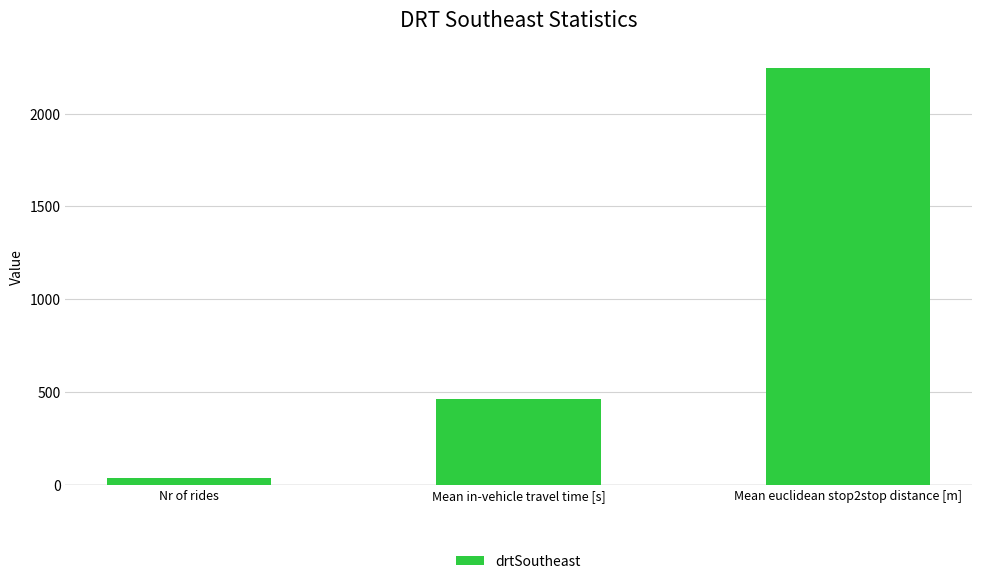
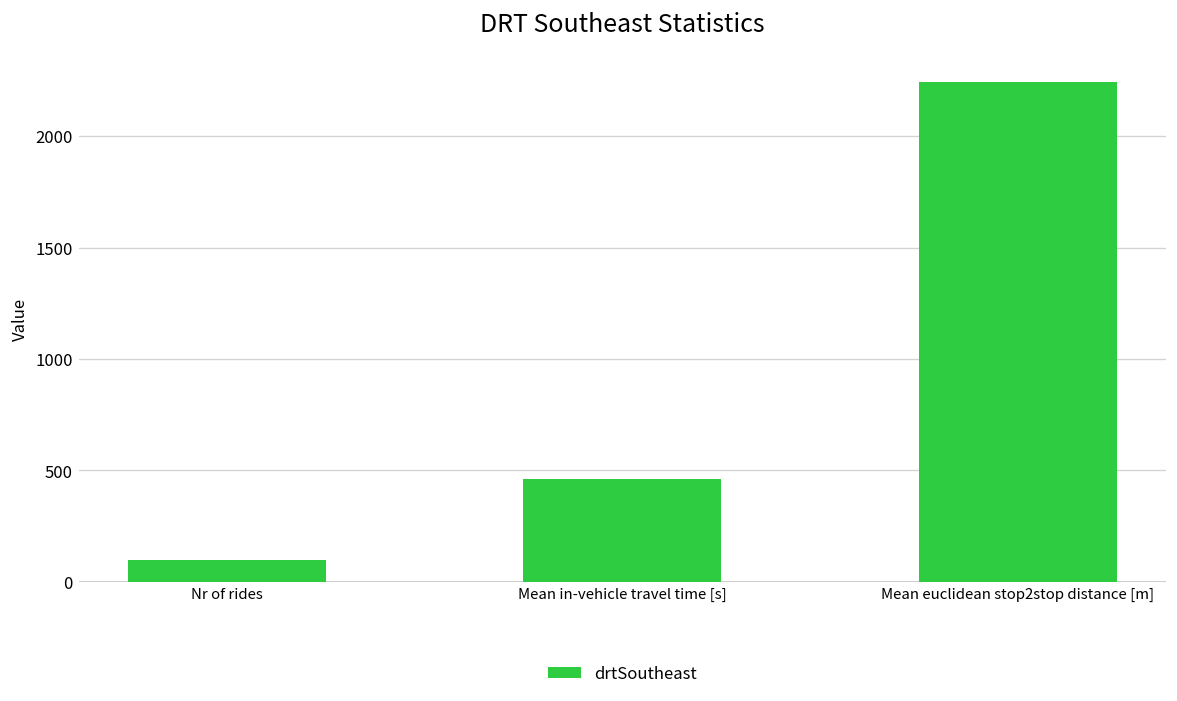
  {
-   "Nr of rides": 30,
+   "Nr of rides": 100,
    "Mean in-vehicle travel time [s]": 460,
    "Mean euclidean stop2stop distance [m]": 2250
  }
